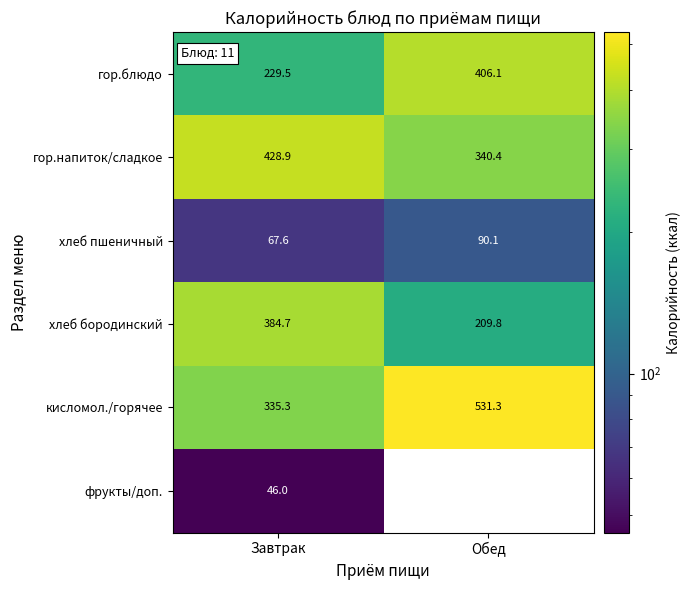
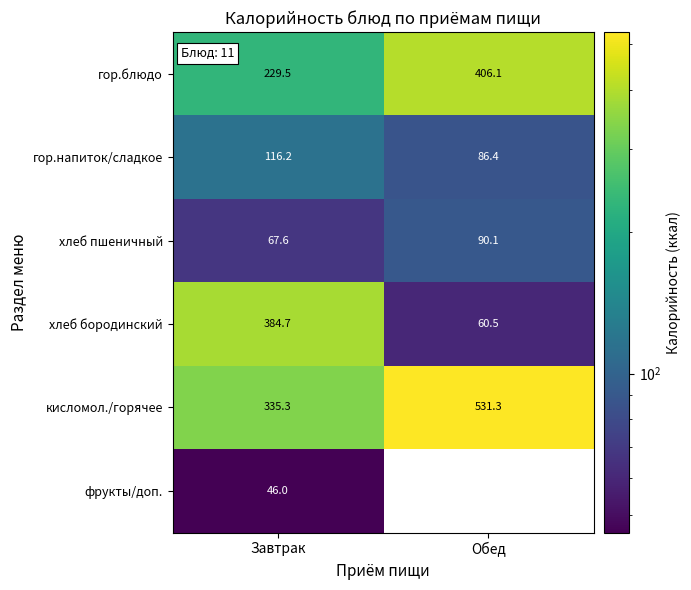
  {
    "гор.блюдо": {
      "Завтрак": 229.5,
      "Обед": 406.1
    },
    "гор.напиток/сладкое": {
-     "Завтрак": 428.9,
-     "Обед": 340.4
+     "Завтрак": 116.2,
+     "Обед": 86.4
    },
    "хлеб пшеничный": {
      "Завтрак": 67.6,
      "Обед": 90.1
    },
    "хлеб бородинский": {
      "Завтрак": 384.7,
-     "Обед": 209.8
+     "Обед": 60.5
    },
    "кисломол./горячее": {
      "Завтрак": 335.3,
      "Обед": 531.3
    },
    "фрукты/доп.": {
      "Завтрак": 46.0
    }
  }
